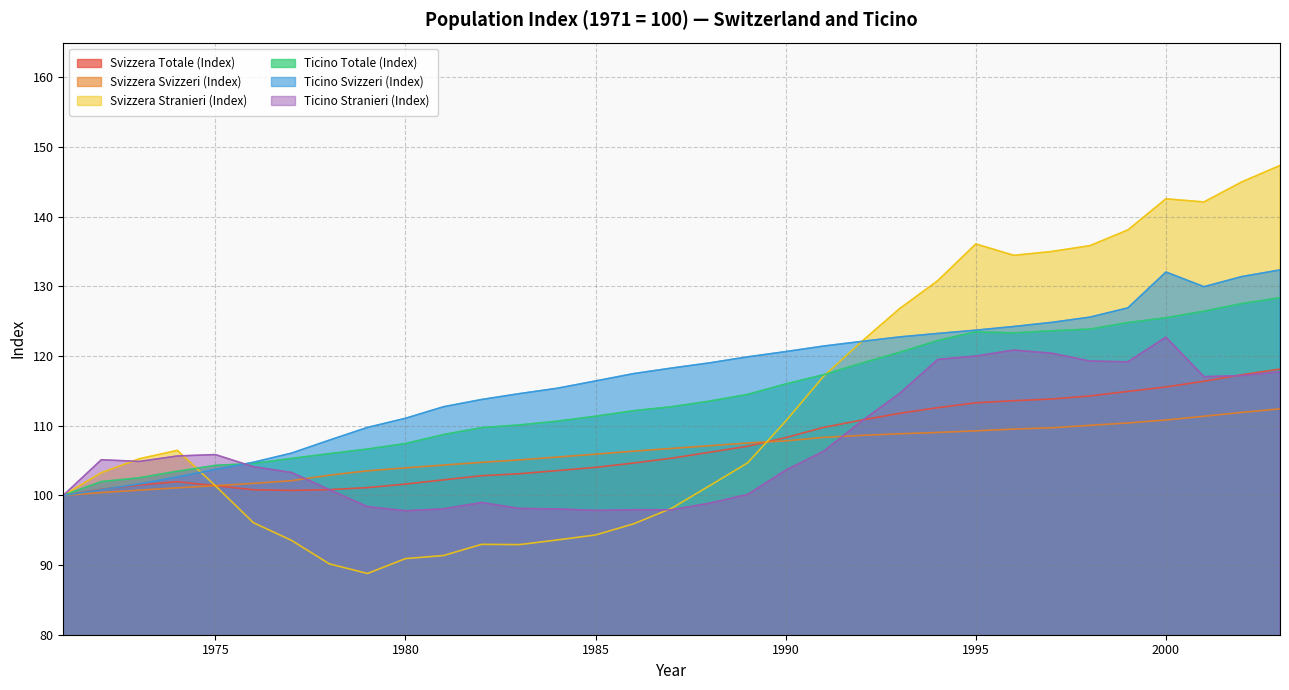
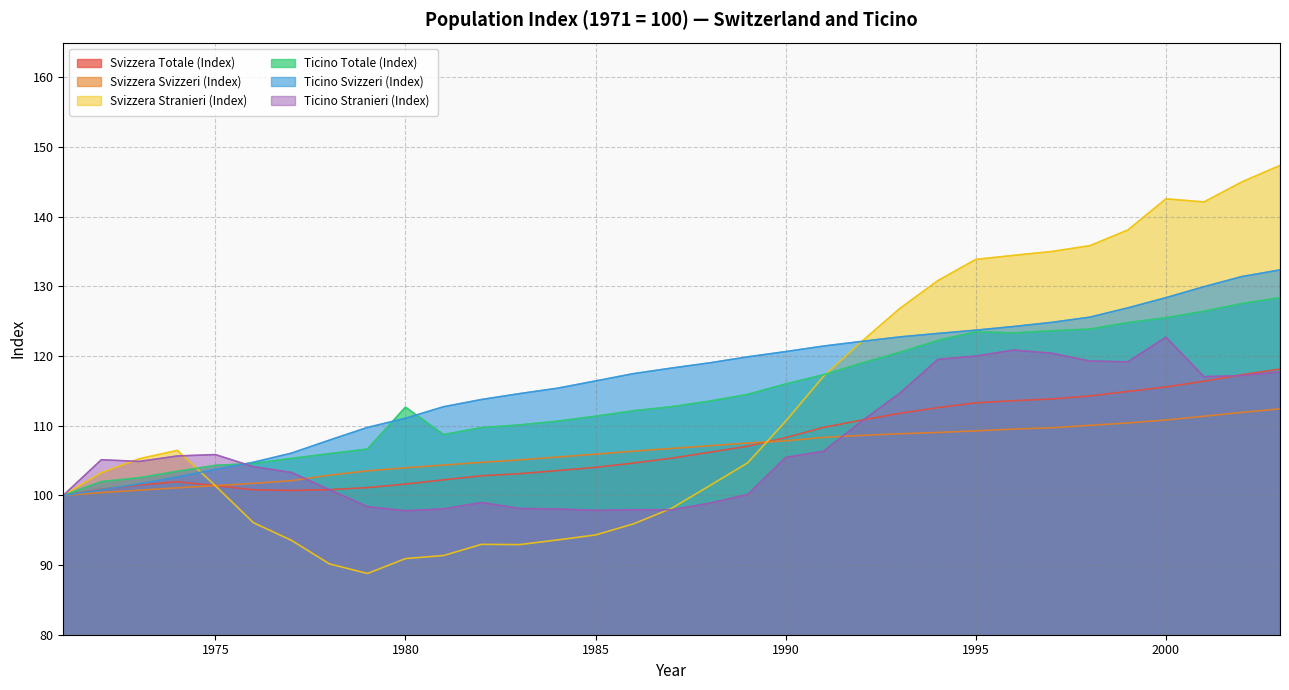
  {
    "Svizzera Stranieri (Index)": {
      "1980": 91,
      "1985": 94,
      "1990": 111,
-     "1995": 136,
+     "1995": 134,
      "2000": 143
    },
    "Ticino Totale (Index)": {
      "1975": 104,
-     "1980": 107,
+     "1980": 113,
      "1985": 111,
      "1990": 116,
      "2000": 126
    },
    "Ticino Svizzeri (Index)": {
      "1975": 104,
      "1980": 111,
      "1985": 116,
      "1990": 121,
-     "2000": 132
+     "2000": 128
    },
    "Ticino Stranieri (Index)": {
      "1975": 106,
      "1980": 98,
      "1985": 98,
-     "1990": 104,
+     "1990": 105,
      "1995": 120,
      "2000": 123
    }
  }
